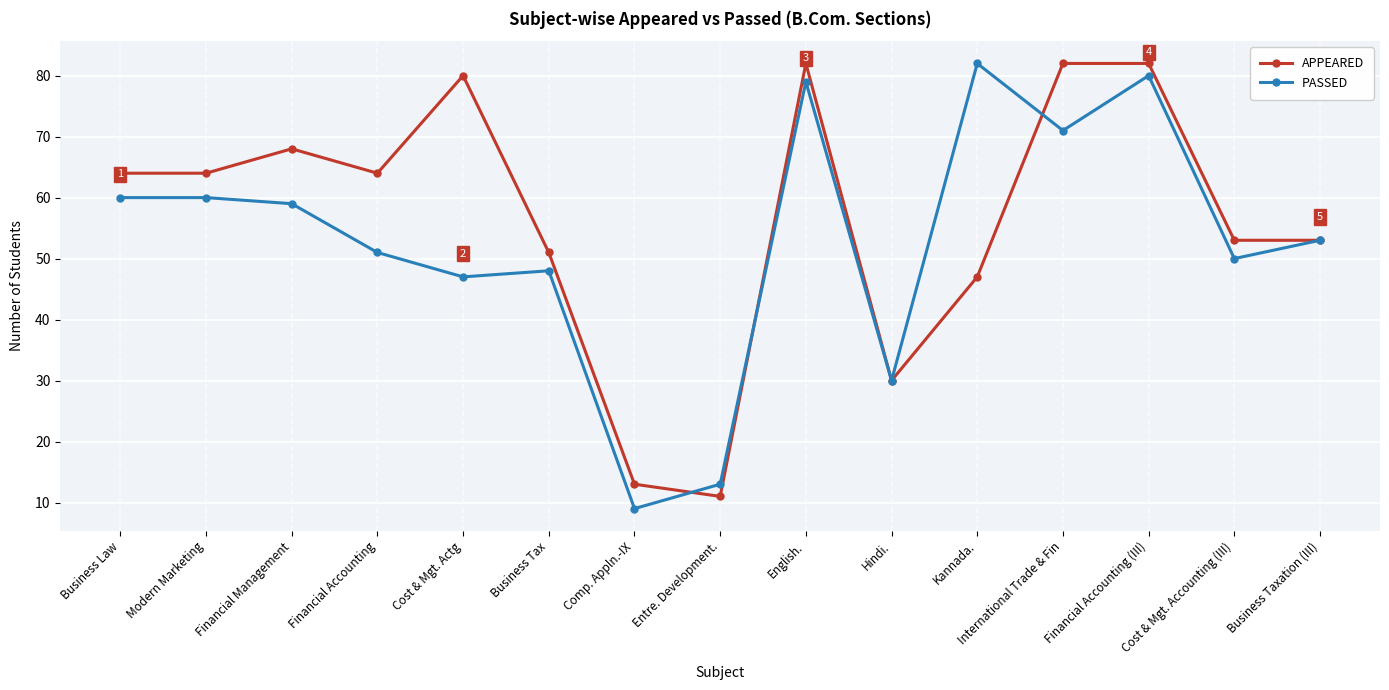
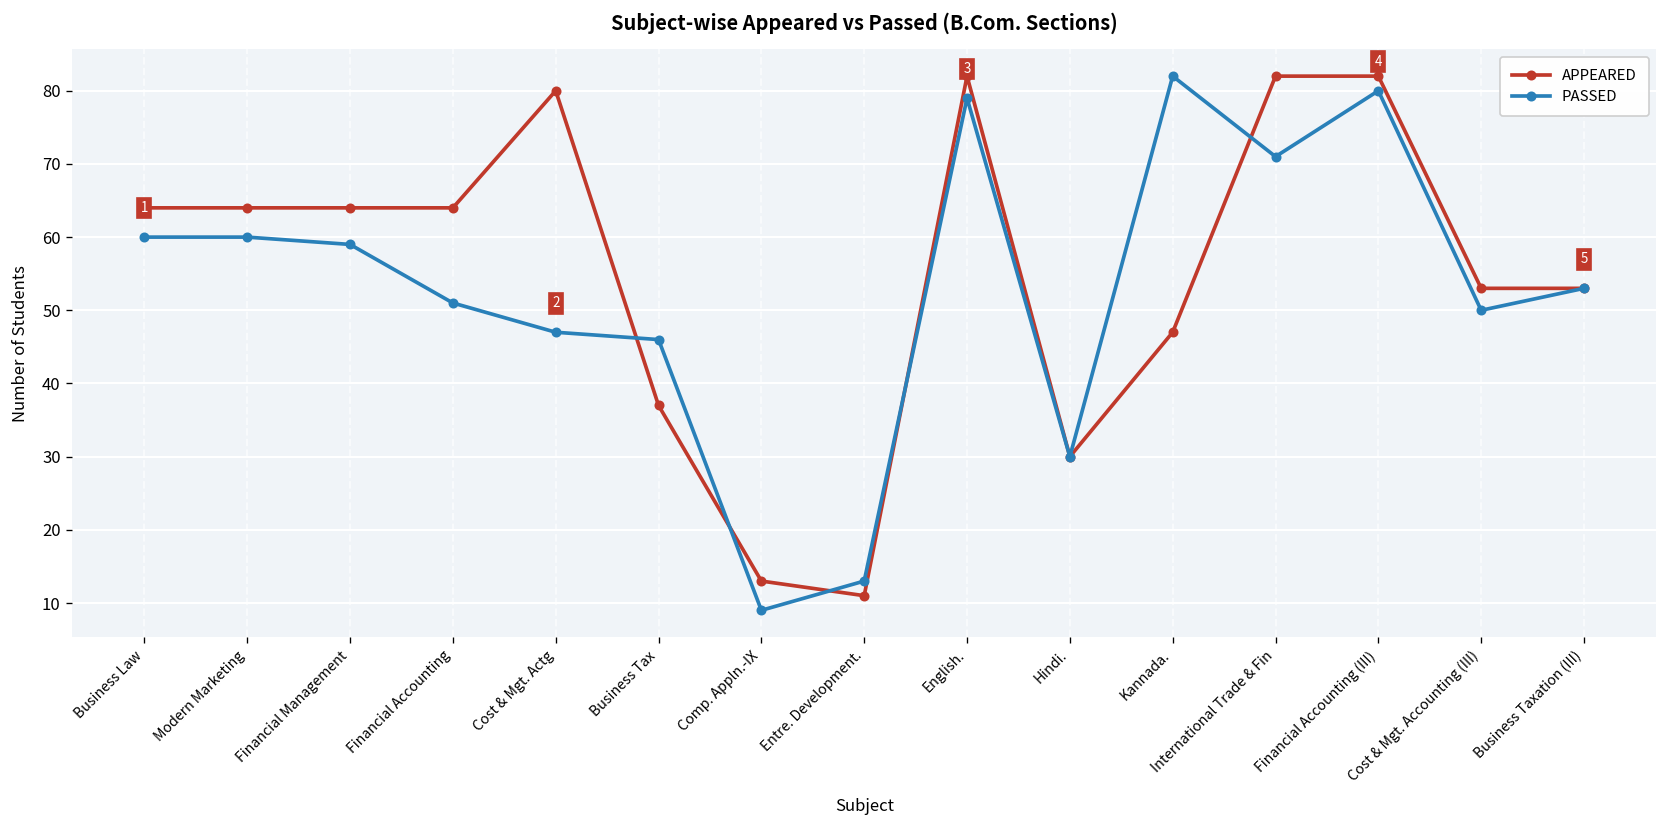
  {
    "APPEARED": {
      "Modern Marketing": 64,
-     "Financial Management": 68,
+     "Financial Management": 64,
      "Financial Accounting": 64,
      "Cost & Mgt. Actg": 80,
-     "Business Tax": 51,
+     "Business Tax": 37,
      "Comp. Appln.-IX": 13,
      "Entre. Development.": 11,
      "Kannada.": 47,
      "International Trade & Fin": 82,
      "Cost & Mgt. Accounting (III)": 53
    },
    "PASSED": {
      "Business Law": 60,
      "Modern Marketing": 60,
      "Financial Management": 59,
      "Financial Accounting": 51,
-     "Business Tax": 48,
+     "Business Tax": 46,
      "Comp. Appln.-IX": 9,
      "Entre. Development.": 13,
      "English.": 79,
      "Kannada.": 82,
      "International Trade & Fin": 71,
      "Financial Accounting (III)": 80,
      "Cost & Mgt. Accounting (III)": 50
    }
  }
